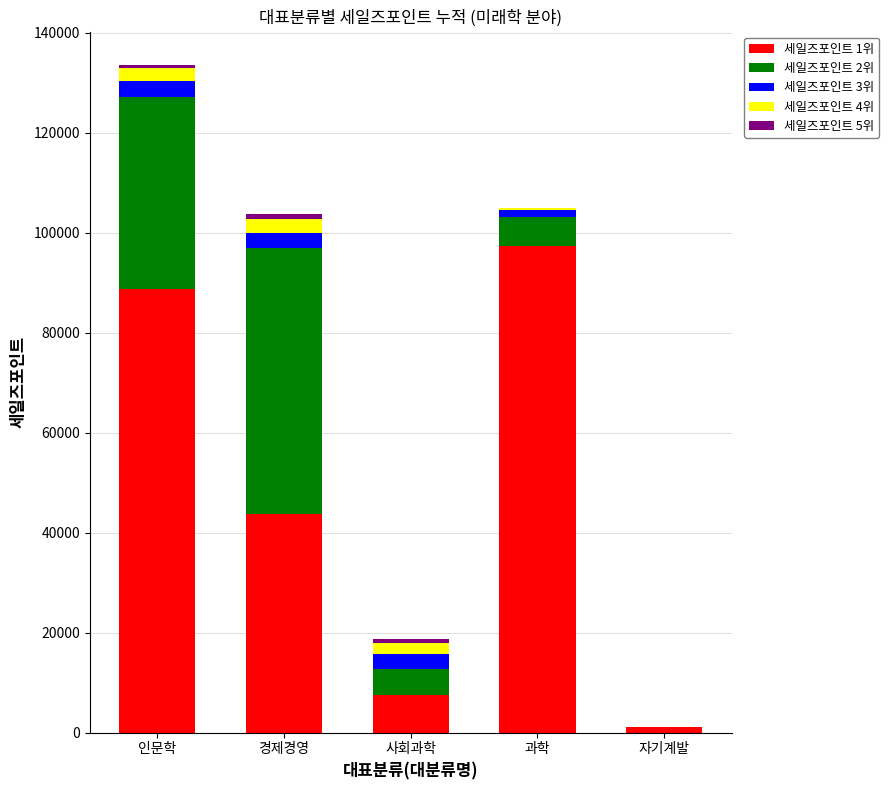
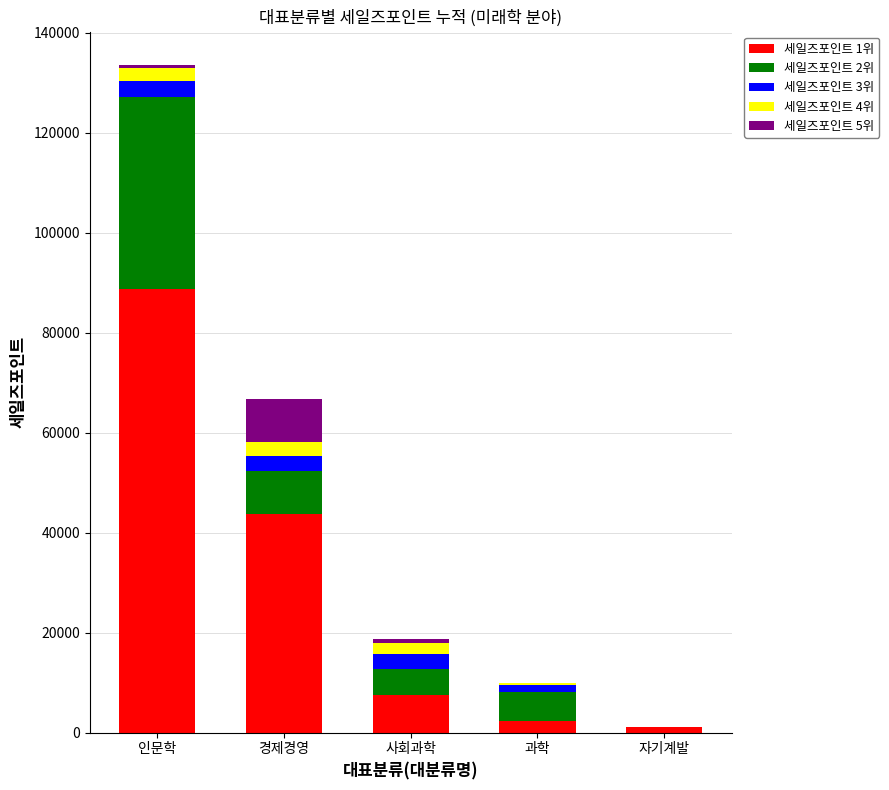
  {
    "세일즈포인트 1위": {
      "인문학": 89000,
      "경제경영": 44000,
      "사회과학": 7000,
-     "과학": 97000,
+     "과학": 2000,
      "자기계발": 1000
    },
    "세일즈포인트 2위": {
      "인문학": 39000,
-     "경제경영": 53000,
+     "경제경영": 9000,
      "사회과학": 5000,
      "과학": 6000,
      "자기계발": 0
    },
    "세일즈포인트 3위": {
      "인문학": 3000,
      "경제경영": 3000,
      "사회과학": 3000,
      "과학": 1000,
      "자기계발": 0
    },
    "세일즈포인트 4위": {
      "인문학": 2000,
      "경제경영": 3000,
      "사회과학": 2000,
      "자기계발": 0
    },
    "세일즈포인트 5위": {
      "인문학": 1000,
-     "경제경영": 1000,
+     "경제경영": 9000,
      "사회과학": 1000,
      "자기계발": 0
    }
  }
